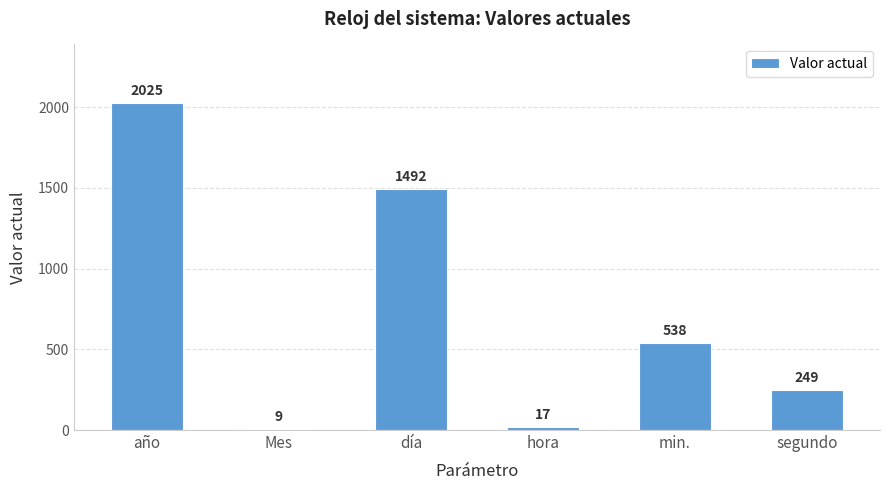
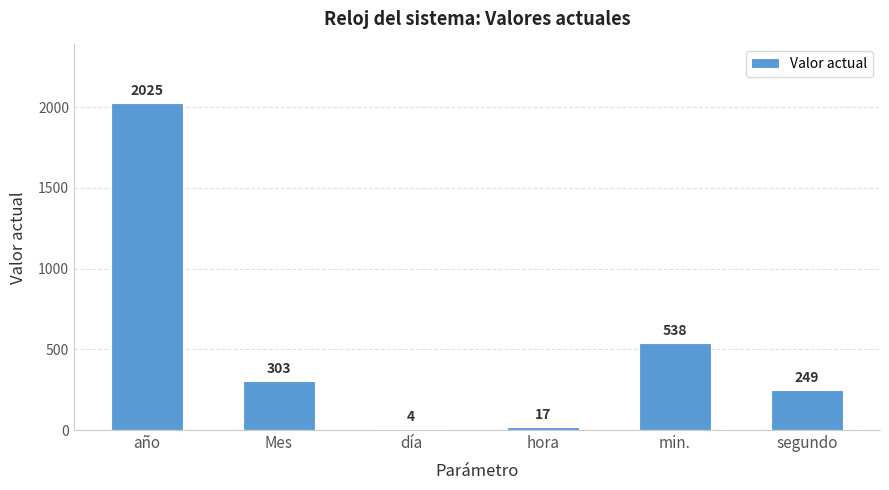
  {
    "año": 2025,
-   "Mes": 9,
-   "día": 1492,
+   "Mes": 303,
+   "día": 4,
    "hora": 17,
    "min.": 538,
    "segundo": 249
  }
